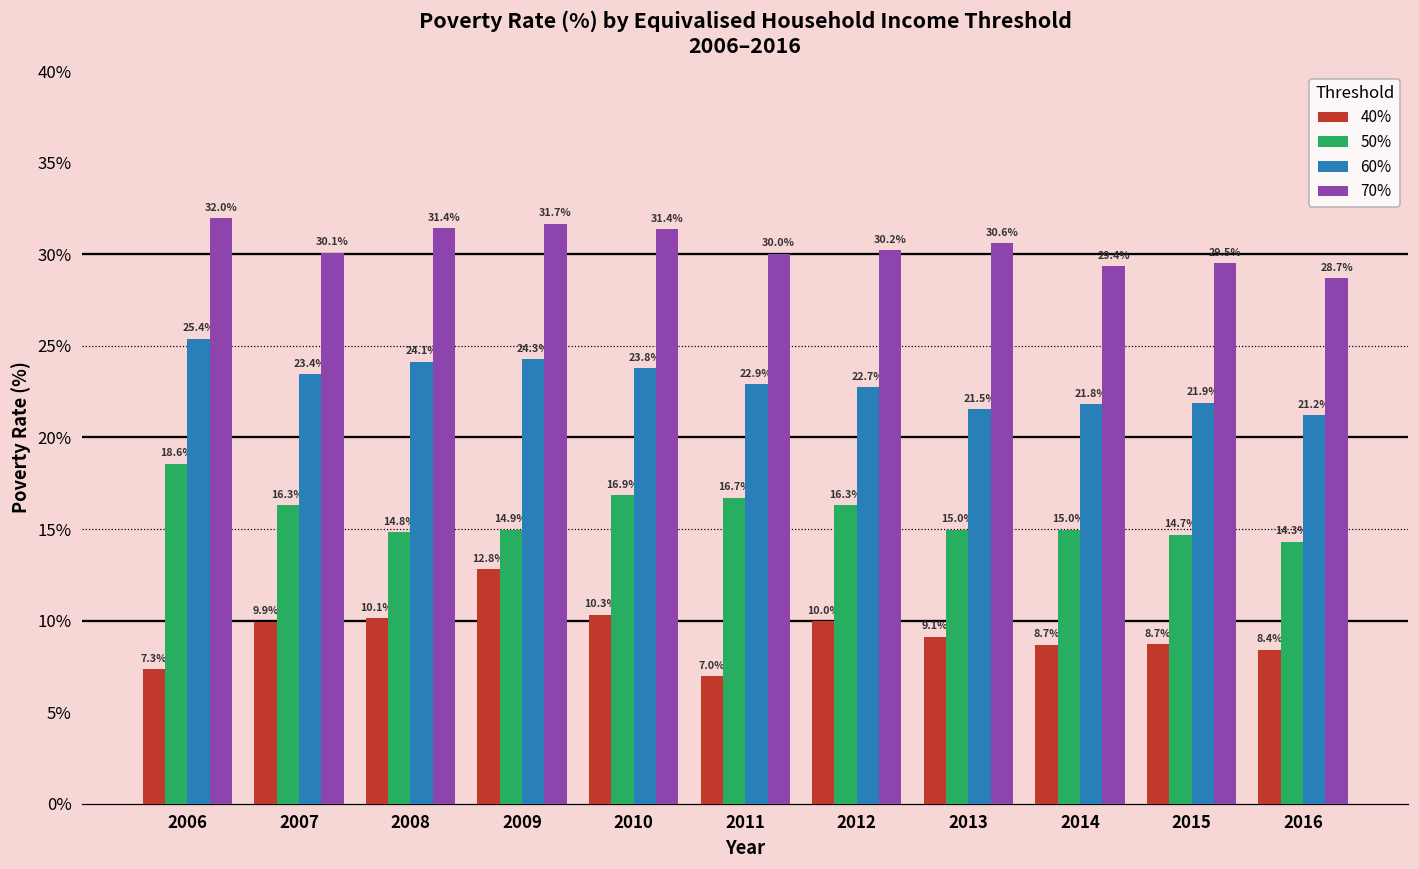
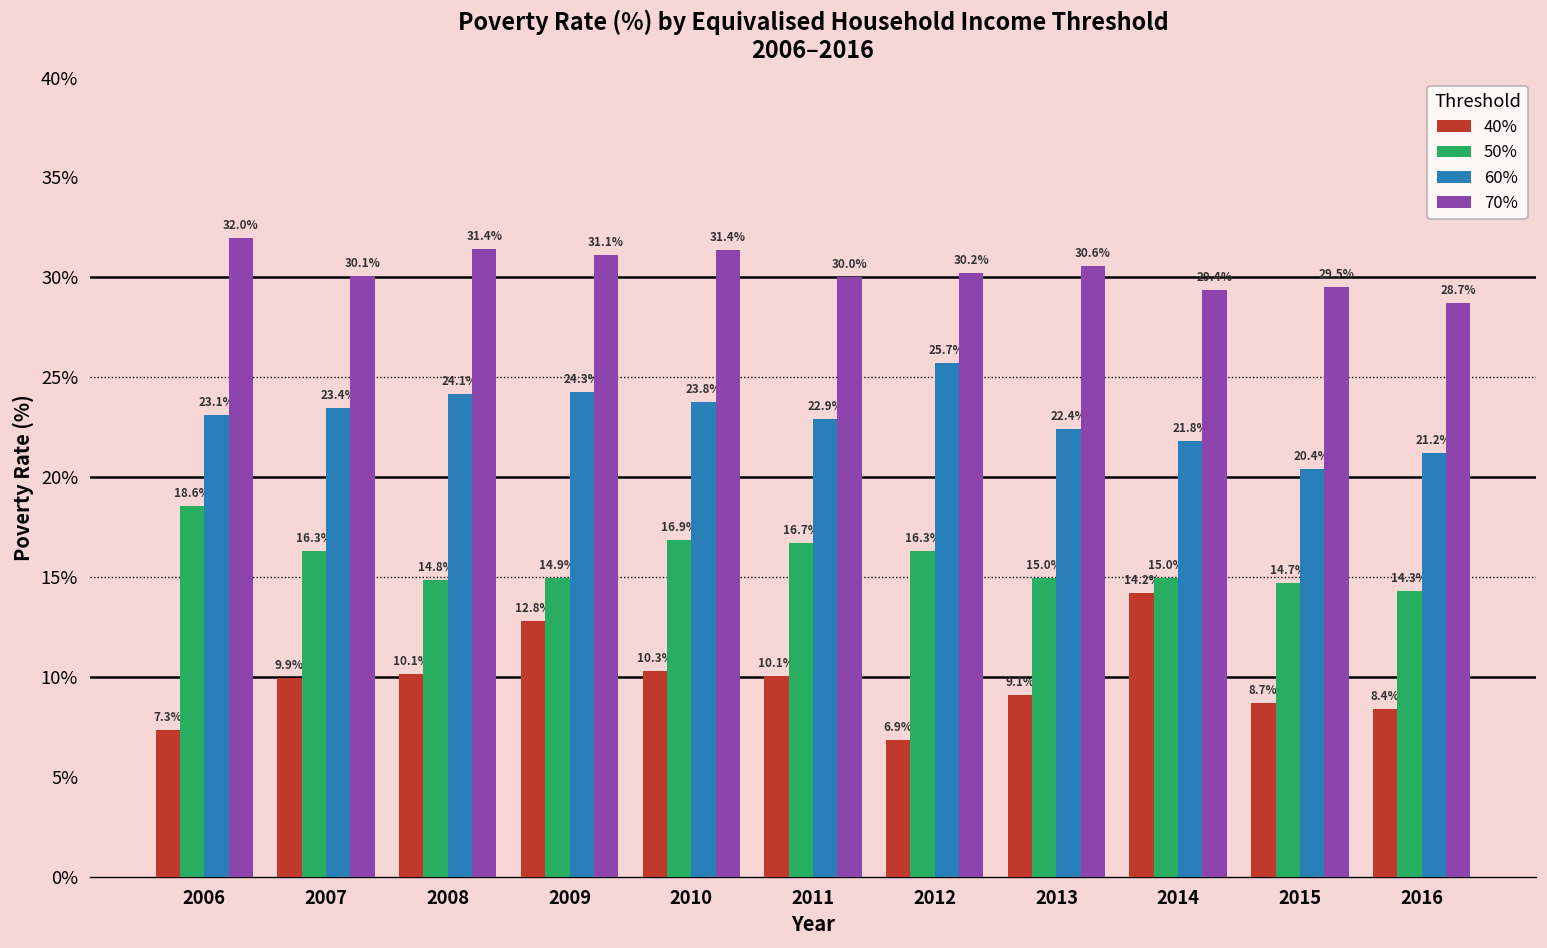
  {
    "40%": {
      "2006": "7.3%",
      "2007": "9.9%",
      "2008": "10.1%",
      "2009": "12.8%",
      "2010": "10.3%",
-     "2011": "7.0%",
-     "2012": "10.0%",
+     "2011": "10.1%",
+     "2012": "6.9%",
      "2013": "9.1%",
-     "2014": "8.7%",
+     "2014": "14.2%",
      "2015": "8.7%",
      "2016": "8.4%"
    },
    "50%": {
      "2006": "18.6%",
      "2007": "16.3%",
      "2008": "14.8%",
      "2009": "14.9%",
      "2010": "16.9%",
      "2011": "16.7%",
      "2012": "16.3%",
      "2013": "15.0%",
      "2014": "15.0%",
      "2015": "14.7%",
      "2016": "14.3%"
    },
    "60%": {
-     "2006": "25.4%",
+     "2006": "23.1%",
      "2007": "23.4%",
      "2008": "24.1%",
      "2009": "24.3%",
      "2010": "23.8%",
      "2011": "22.9%",
-     "2012": "22.7%",
-     "2013": "21.5%",
+     "2012": "25.7%",
+     "2013": "22.4%",
      "2014": "21.8%",
-     "2015": "21.9%",
+     "2015": "20.4%",
      "2016": "21.2%"
    },
    "70%": {
      "2006": "32.0%",
      "2007": "30.1%",
      "2008": "31.4%",
-     "2009": "31.7%",
+     "2009": "31.1%",
      "2010": "31.4%",
      "2011": "30.0%",
      "2012": "30.2%",
      "2013": "30.6%",
      "2014": "29.4%",
      "2015": "29.5%",
      "2016": "28.7%"
    }
  }
